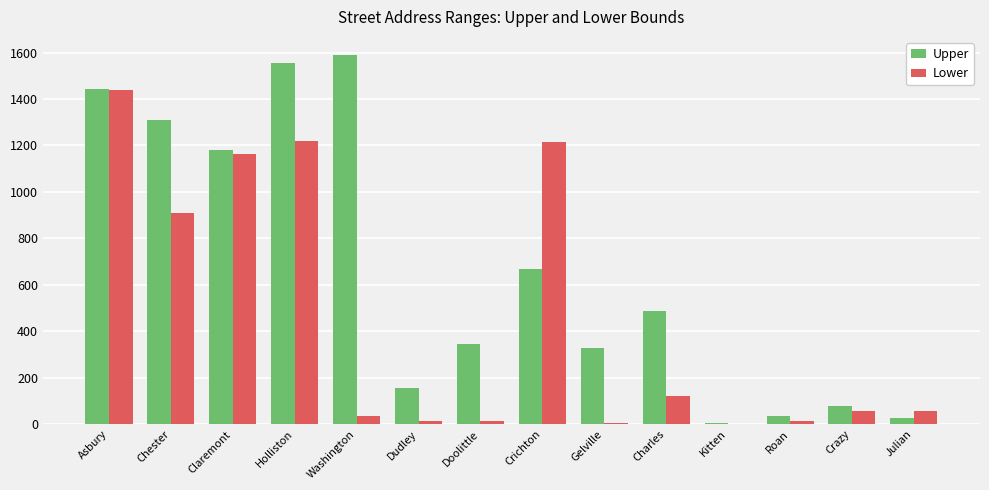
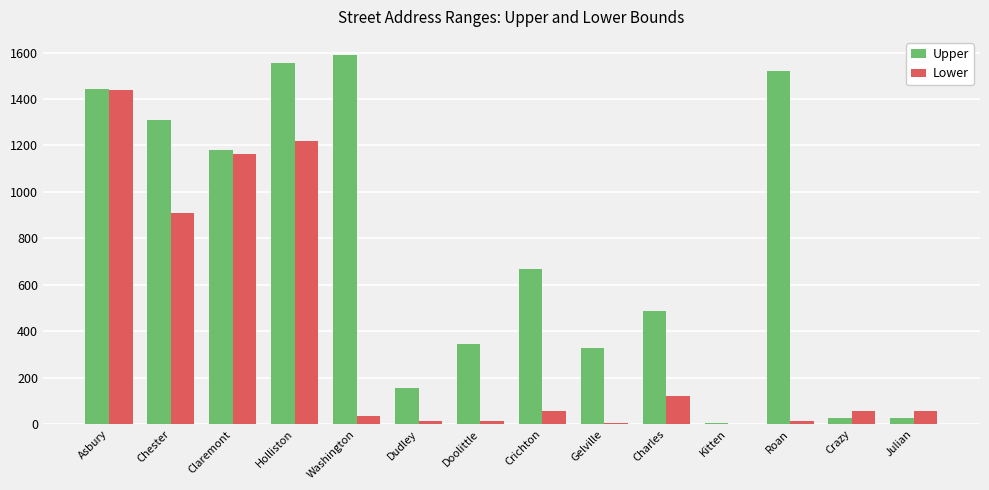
  {
    "Upper": {
      "Asbury": 1440,
      "Chester": 1310,
      "Claremont": 1180,
      "Holliston": 1560,
      "Washington": 1590,
      "Dudley": 160,
      "Doolittle": 350,
      "Crichton": 670,
      "Gelville": 330,
      "Charles": 490,
-     "Roan": 30,
-     "Crazy": 80,
+     "Roan": 1520,
+     "Crazy": 30,
      "Julian": 30
    },
    "Lower": {
      "Asbury": 1440,
      "Chester": 910,
      "Claremont": 1170,
      "Holliston": 1220,
      "Washington": 40,
      "Dudley": 10,
      "Doolittle": 10,
-     "Crichton": 1220,
+     "Crichton": 60,
      "Charles": 120,
      "Roan": 10,
      "Crazy": 60,
      "Julian": 60
    }
  }
